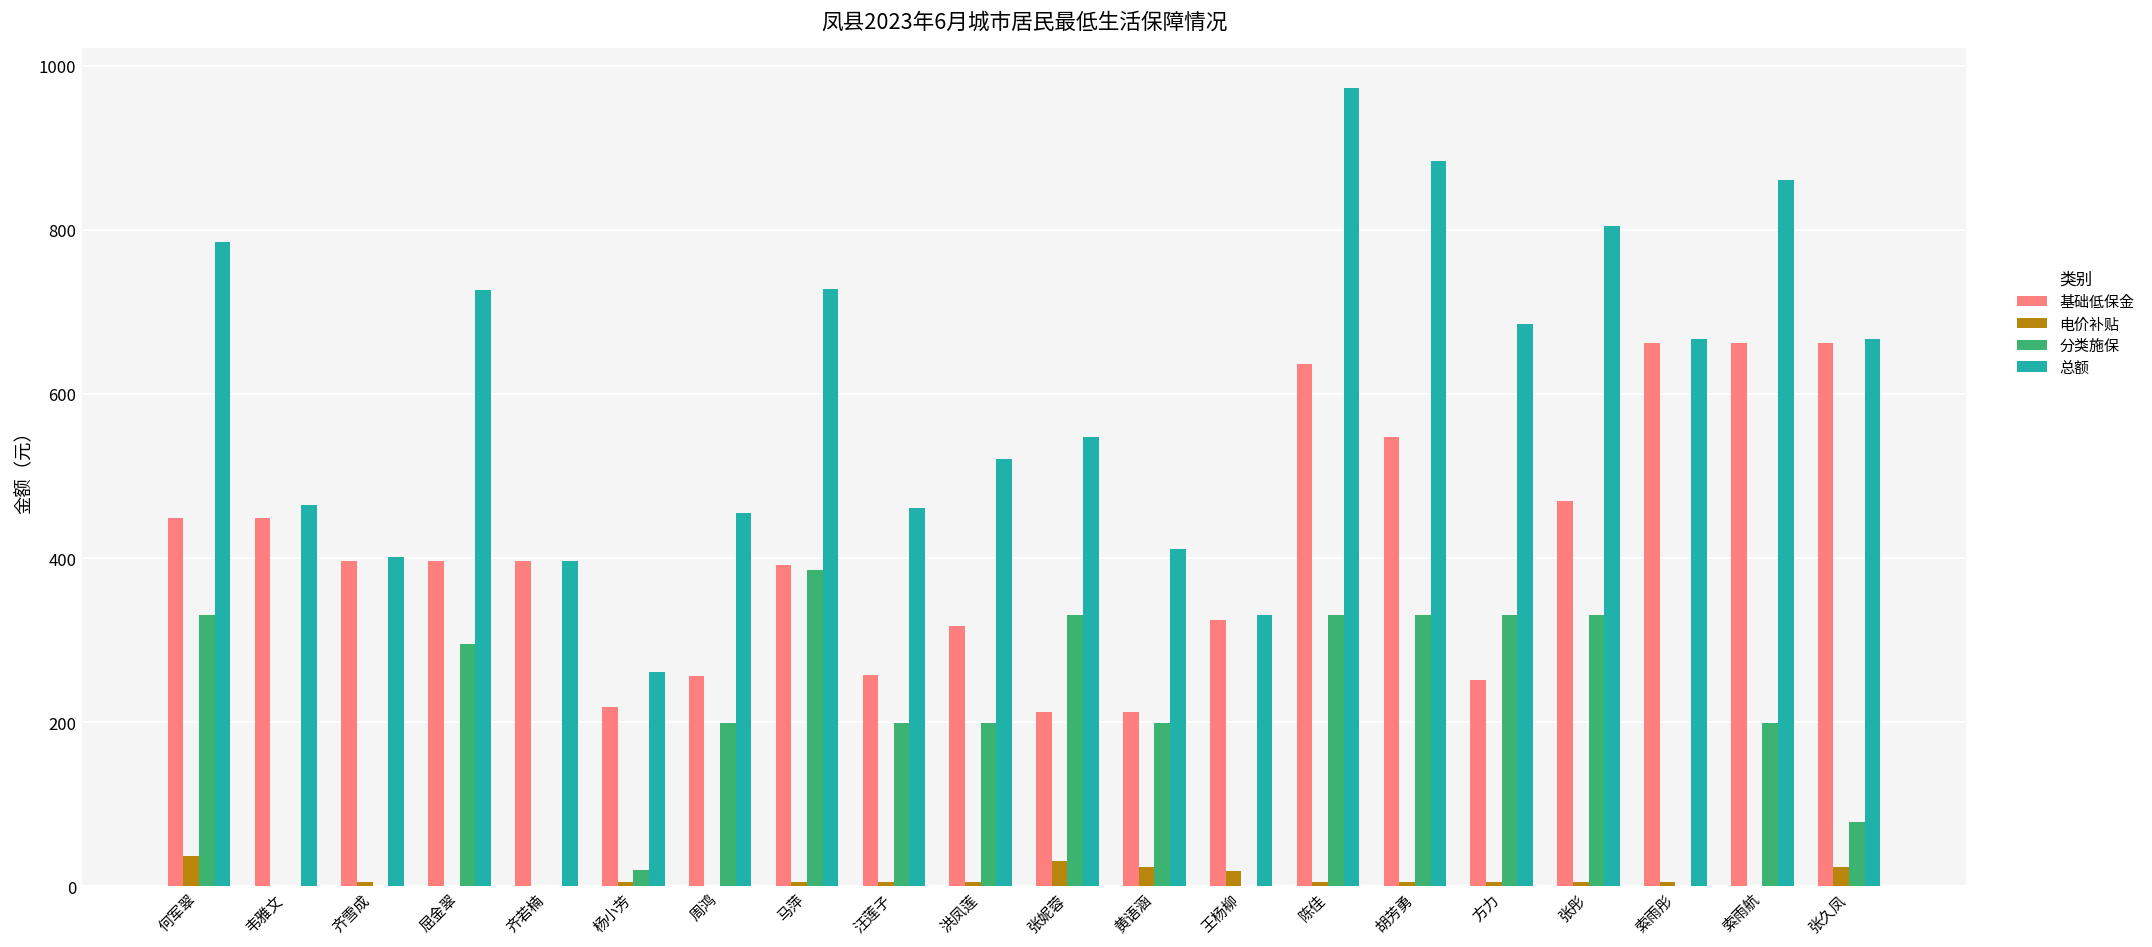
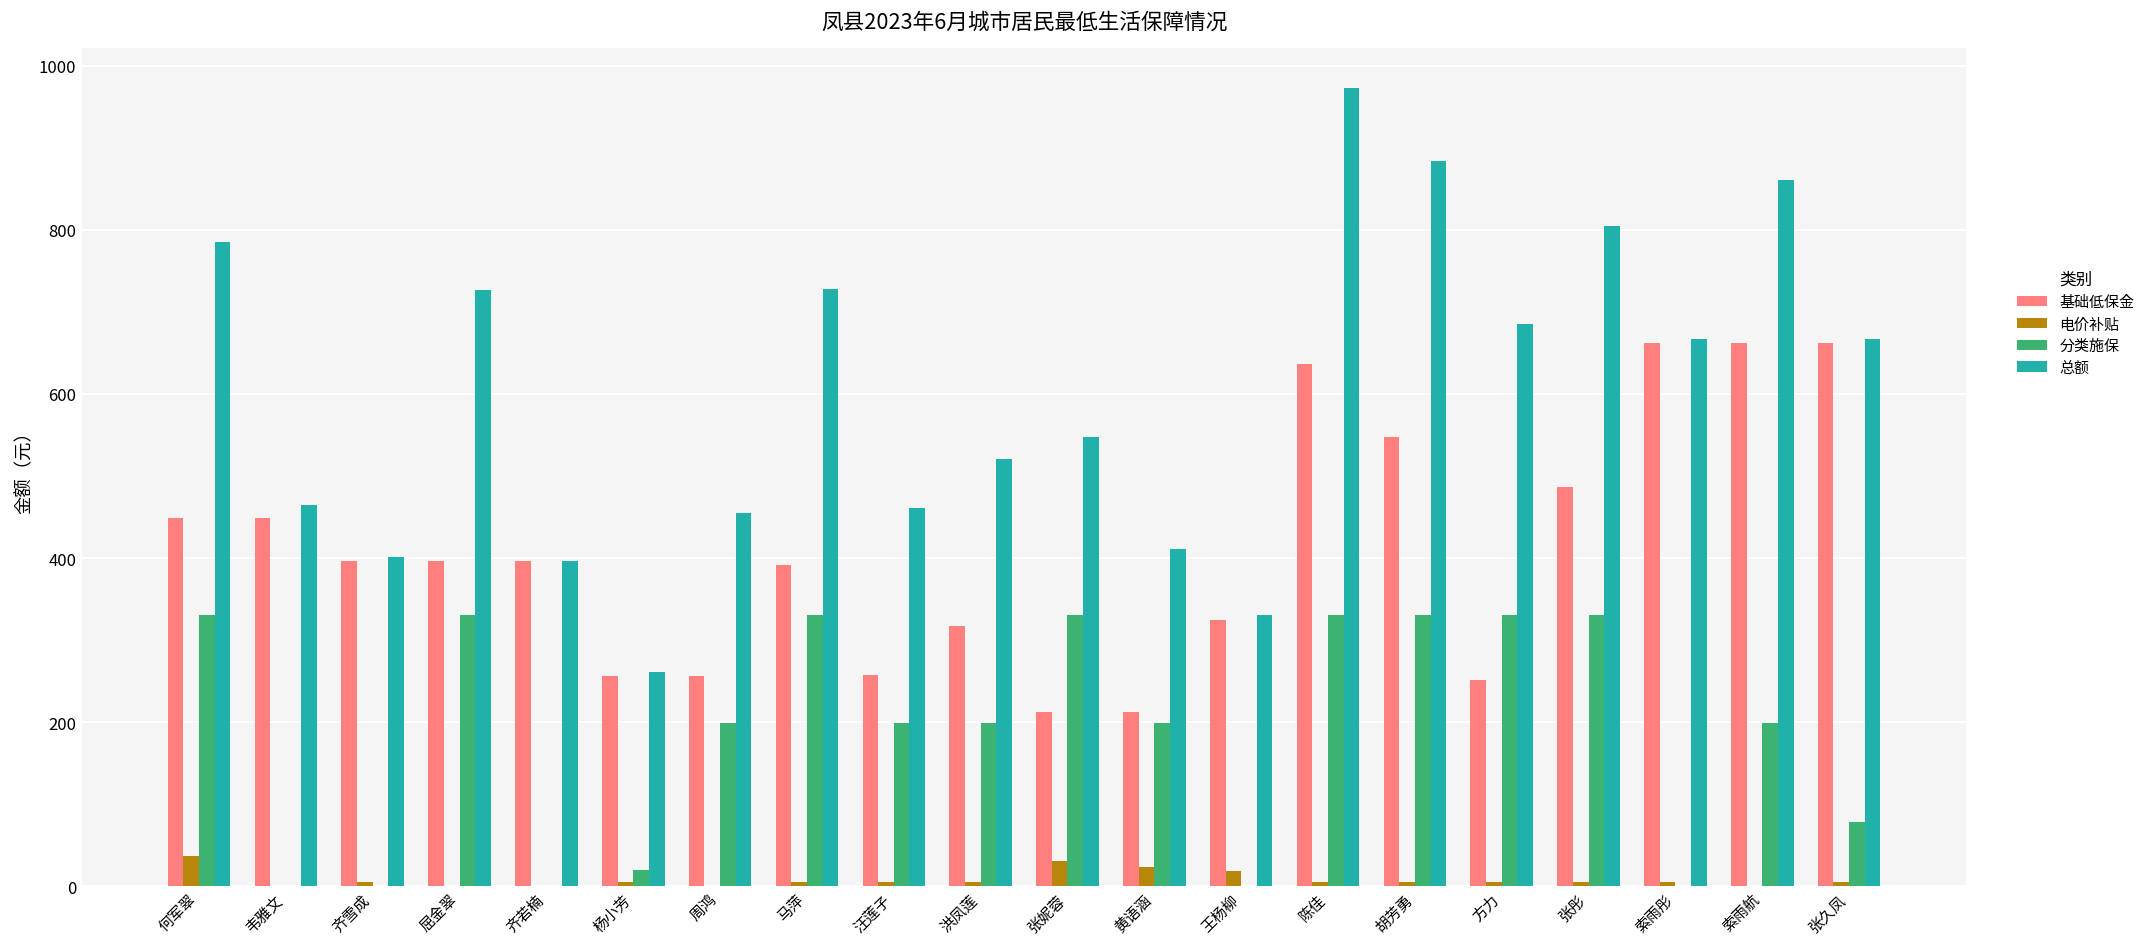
  {
    "基础低保金": {
      "何军翠": 450,
      "韦雅文": 450,
      "齐雪成": 400,
      "屈金翠": 400,
      "齐若楠": 400,
-     "杨小芳": 220,
+     "杨小芳": 260,
      "周鸿": 260,
      "马萍": 390,
      "汪莲子": 260,
      "洪凤莲": 320,
      "张妮蓉": 210,
      "黄语涵": 210,
      "王杨柳": 330,
      "陈佳": 640,
      "胡芳勇": 550,
      "方力": 250,
-     "张彤": 470,
+     "张彤": 490,
      "索雨彤": 660,
      "索雨航": 660,
      "张久凤": 660
    },
    "电价补贴": {
      "何军翠": 40,
      "韦雅文": 0,
      "齐雪成": 10,
      "屈金翠": 0,
      "齐若楠": 0,
      "杨小芳": 10,
      "周鸿": 0,
      "马萍": 10,
      "汪莲子": 10,
      "洪凤莲": 10,
      "张妮蓉": 30,
      "黄语涵": 20,
      "王杨柳": 20,
      "陈佳": 10,
      "胡芳勇": 10,
      "方力": 10,
      "张彤": 10,
      "索雨彤": 10,
      "索雨航": 0,
-     "张久凤": 20
+     "张久凤": 10
    },
    "分类施保": {
      "何军翠": 330,
      "韦雅文": 0,
      "齐雪成": 0,
-     "屈金翠": 300,
+     "屈金翠": 330,
      "齐若楠": 0,
      "杨小芳": 20,
      "周鸿": 200,
-     "马萍": 390,
+     "马萍": 330,
      "汪莲子": 200,
      "洪凤莲": 200,
      "张妮蓉": 330,
      "黄语涵": 200,
      "王杨柳": 0,
      "陈佳": 330,
      "胡芳勇": 330,
      "方力": 330,
      "张彤": 330,
      "索雨彤": 0,
      "索雨航": 200,
      "张久凤": 80
    },
    "总额": {
      "何军翠": 790,
      "韦雅文": 460,
      "齐雪成": 400,
      "屈金翠": 730,
      "齐若楠": 400,
      "杨小芳": 260,
      "周鸿": 460,
      "马萍": 730,
      "汪莲子": 460,
      "洪凤莲": 520,
      "张妮蓉": 550,
      "黄语涵": 410,
      "王杨柳": 330,
      "陈佳": 970,
      "胡芳勇": 880,
      "方力": 690,
      "张彤": 810,
      "索雨彤": 670,
      "索雨航": 860,
      "张久凤": 670
    }
  }
